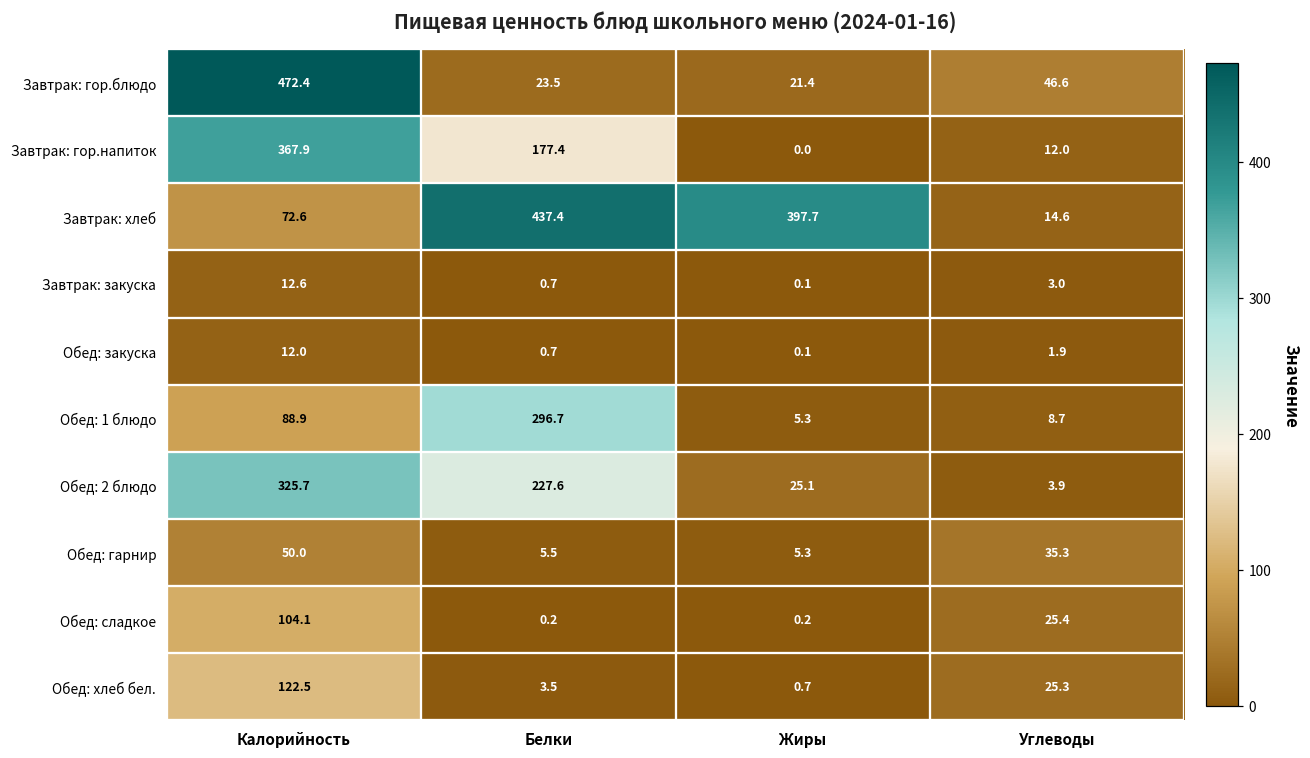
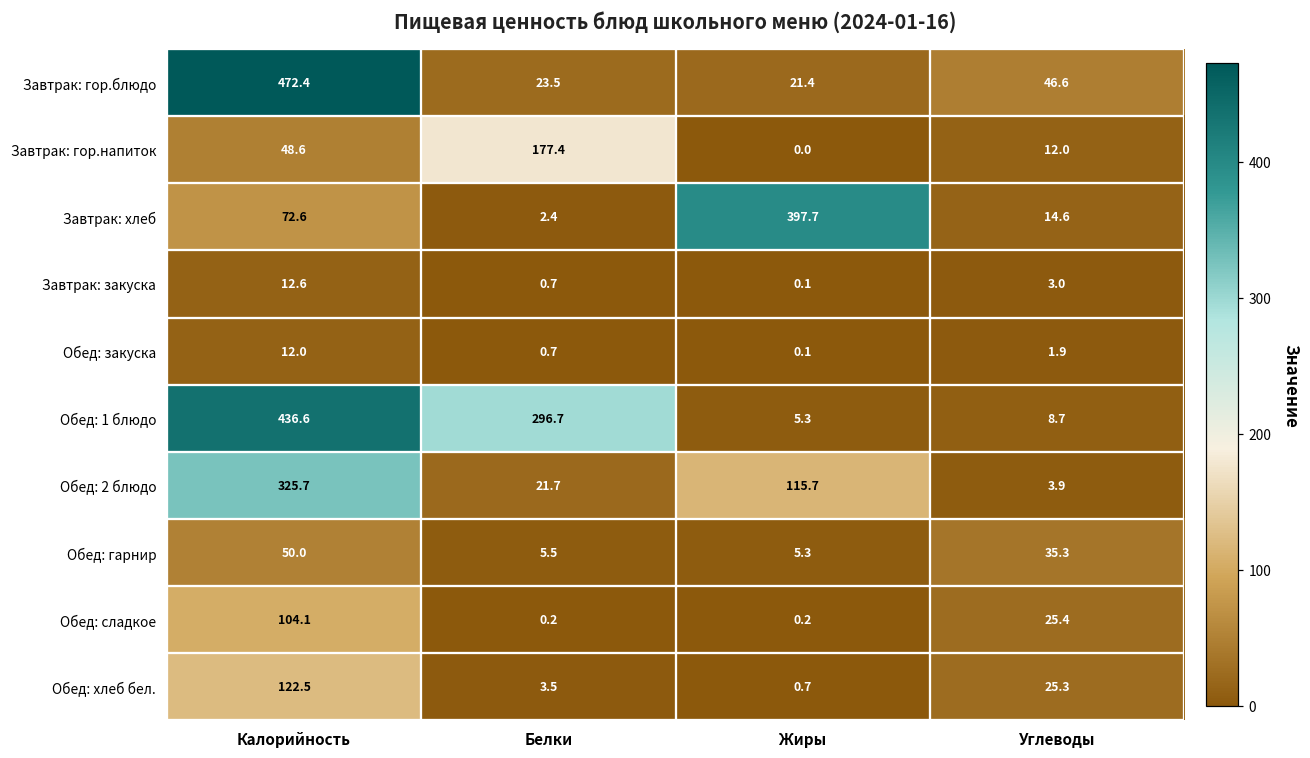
  {
    "Завтрак: гор.блюдо": {
      "Калорийность": 472.4,
      "Белки": 23.5,
      "Жиры": 21.4,
      "Углеводы": 46.6
    },
    "Завтрак: гор.напиток": {
-     "Калорийность": 367.9,
+     "Калорийность": 48.6,
      "Белки": 177.4,
      "Жиры": 0.0,
      "Углеводы": 12.0
    },
    "Завтрак: хлеб": {
      "Калорийность": 72.6,
-     "Белки": 437.4,
+     "Белки": 2.4,
      "Жиры": 397.7,
      "Углеводы": 14.6
    },
    "Завтрак: закуска": {
      "Калорийность": 12.6,
      "Белки": 0.7,
      "Жиры": 0.1,
      "Углеводы": 3.0
    },
    "Обед: закуска": {
      "Калорийность": 12.0,
      "Белки": 0.7,
      "Жиры": 0.1,
      "Углеводы": 1.9
    },
    "Обед: 1 блюдо": {
-     "Калорийность": 88.9,
+     "Калорийность": 436.6,
      "Белки": 296.7,
      "Жиры": 5.3,
      "Углеводы": 8.7
    },
    "Обед: 2 блюдо": {
      "Калорийность": 325.7,
-     "Белки": 227.6,
-     "Жиры": 25.1,
+     "Белки": 21.7,
+     "Жиры": 115.7,
      "Углеводы": 3.9
    },
    "Обед: гарнир": {
      "Калорийность": 50.0,
      "Белки": 5.5,
      "Жиры": 5.3,
      "Углеводы": 35.3
    },
    "Обед: сладкое": {
      "Калорийность": 104.1,
      "Белки": 0.2,
      "Жиры": 0.2,
      "Углеводы": 25.4
    },
    "Обед: хлеб бел.": {
      "Калорийность": 122.5,
      "Белки": 3.5,
      "Жиры": 0.7,
      "Углеводы": 25.3
    }
  }
